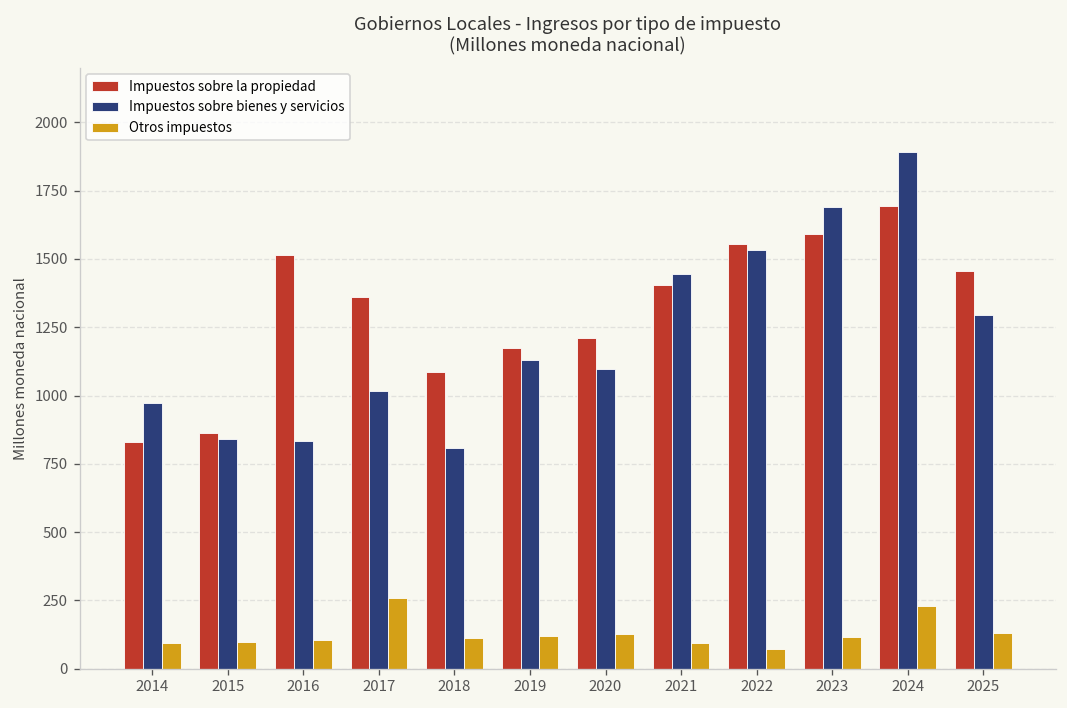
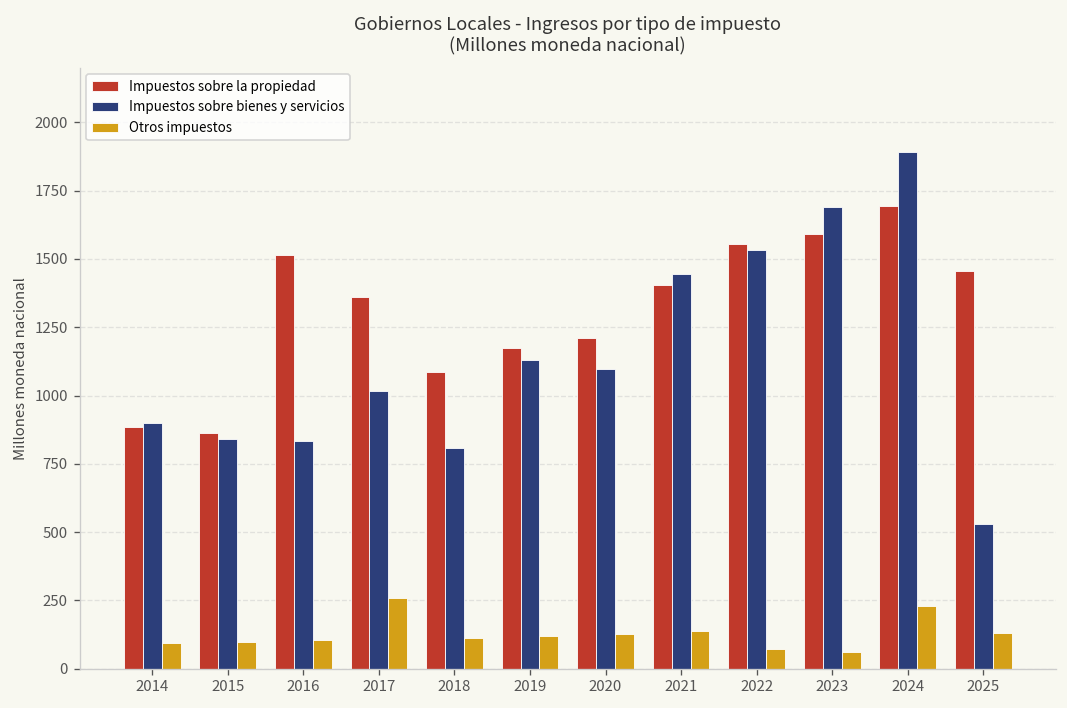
  {
    "Impuestos sobre la propiedad": {
-     "2014": 830,
+     "2014": 880,
      "2015": 860,
      "2016": 1520,
      "2017": 1360,
      "2018": 1090,
      "2019": 1170,
      "2020": 1210,
      "2021": 1410,
      "2022": 1550,
      "2023": 1590,
      "2024": 1700,
      "2025": 1450
    },
    "Impuestos sobre bienes y servicios": {
-     "2014": 970,
+     "2014": 900,
      "2015": 840,
      "2016": 830,
      "2017": 1020,
      "2018": 810,
      "2019": 1130,
      "2020": 1100,
      "2021": 1440,
      "2022": 1530,
      "2023": 1690,
      "2024": 1890,
-     "2025": 1290
+     "2025": 530
    },
    "Otros impuestos": {
      "2014": 90,
      "2015": 100,
      "2016": 110,
      "2017": 260,
      "2018": 110,
      "2019": 120,
      "2020": 130,
-     "2021": 90,
+     "2021": 140,
      "2022": 70,
-     "2023": 120,
+     "2023": 60,
      "2024": 230,
      "2025": 130
    }
  }
